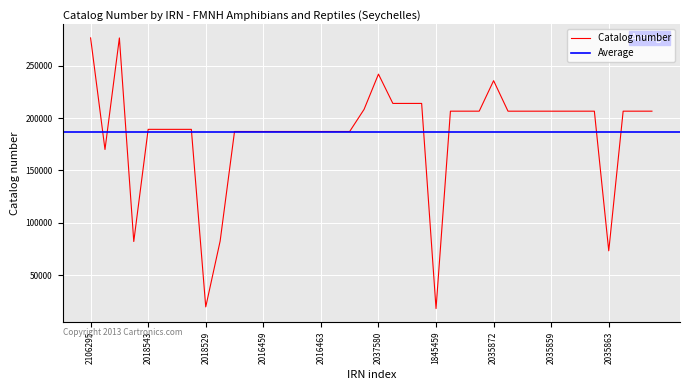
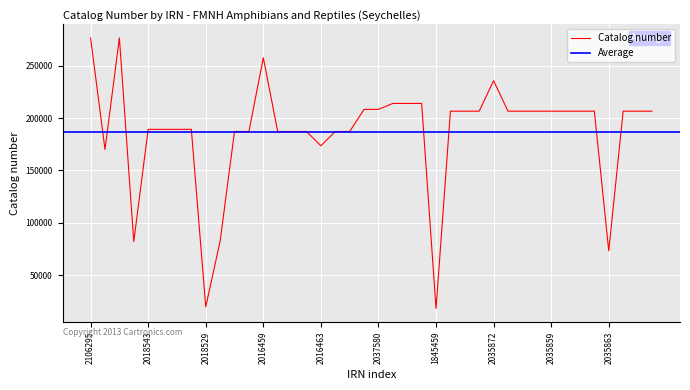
  {
    "2106295": 276000,
    "2018543": 189000,
    "2018529": 20000,
-   "2016459": 187000,
-   "2016463": 187000,
-   "2037580": 242000,
+   "2016459": 257000,
+   "2016463": 174000,
+   "2037580": 208000,
    "1845459": 18000,
    "2035872": 236000,
    "2035859": 207000,
    "2035863": 73000
  }
